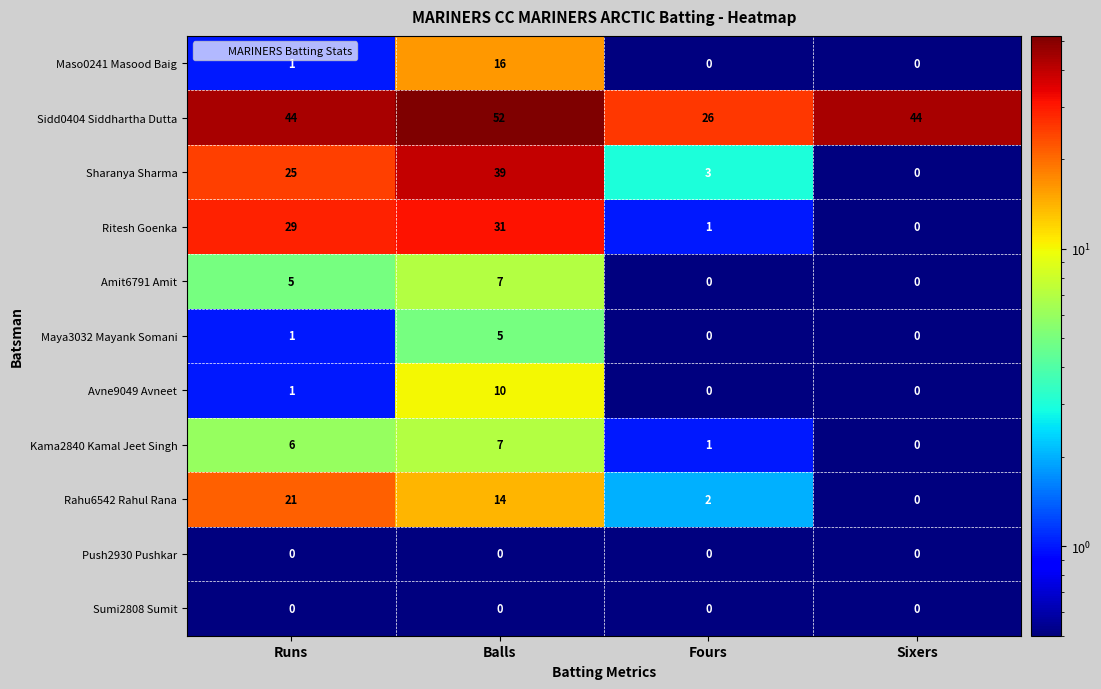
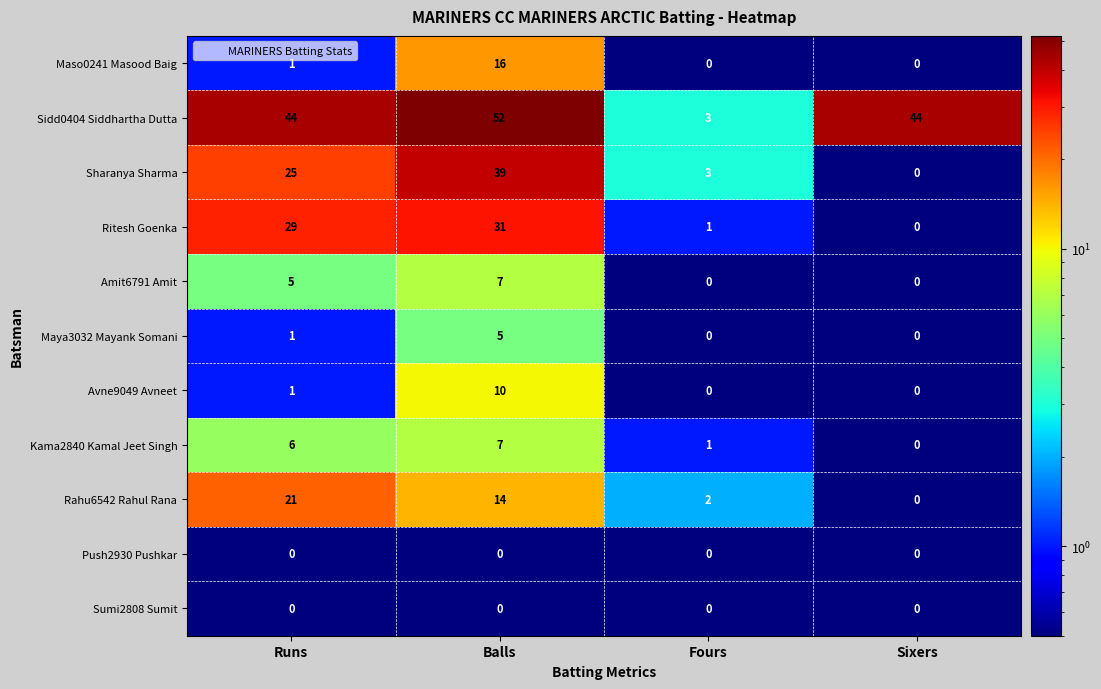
  {
    "Maso0241 Masood Baig": {
      "Balls": 16,
      "Fours": 0,
      "Sixers": 0
    },
    "Sidd0404 Siddhartha Dutta": {
      "Runs": 44,
      "Balls": 52,
-     "Fours": 26,
+     "Fours": 3,
      "Sixers": 44
    },
    "Sharanya Sharma": {
      "Runs": 25,
      "Balls": 39,
      "Fours": 3,
      "Sixers": 0
    },
    "Ritesh Goenka": {
      "Runs": 29,
      "Balls": 31,
      "Fours": 1,
      "Sixers": 0
    },
    "Amit6791 Amit": {
      "Runs": 5,
      "Balls": 7,
      "Fours": 0,
      "Sixers": 0
    },
    "Maya3032 Mayank Somani": {
      "Runs": 1,
      "Balls": 5,
      "Fours": 0,
      "Sixers": 0
    },
    "Avne9049 Avneet": {
      "Runs": 1,
      "Balls": 10,
      "Fours": 0,
      "Sixers": 0
    },
    "Kama2840 Kamal Jeet Singh": {
      "Runs": 6,
      "Balls": 7,
      "Fours": 1,
      "Sixers": 0
    },
    "Rahu6542 Rahul Rana": {
      "Runs": 21,
      "Balls": 14,
      "Fours": 2,
      "Sixers": 0
    },
    "Push2930 Pushkar": {
      "Runs": 0,
      "Balls": 0,
      "Fours": 0,
      "Sixers": 0
    },
    "Sumi2808 Sumit": {
      "Runs": 0,
      "Balls": 0,
      "Fours": 0,
      "Sixers": 0
    }
  }
